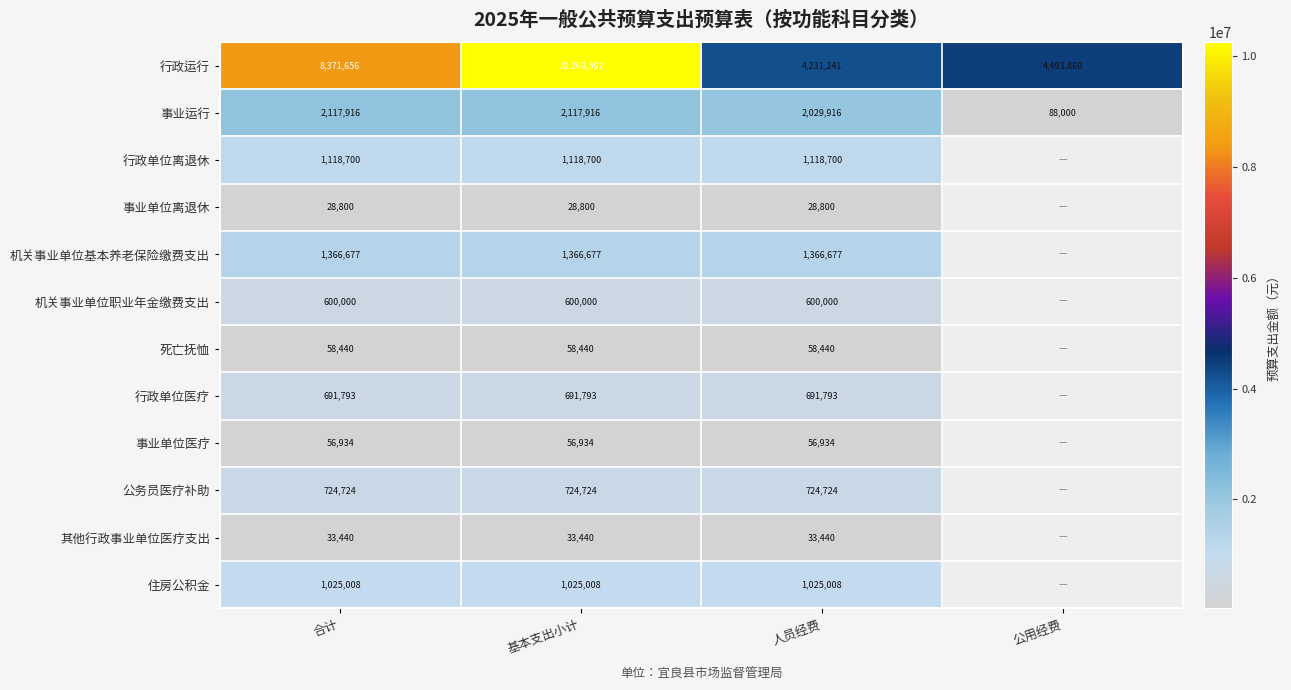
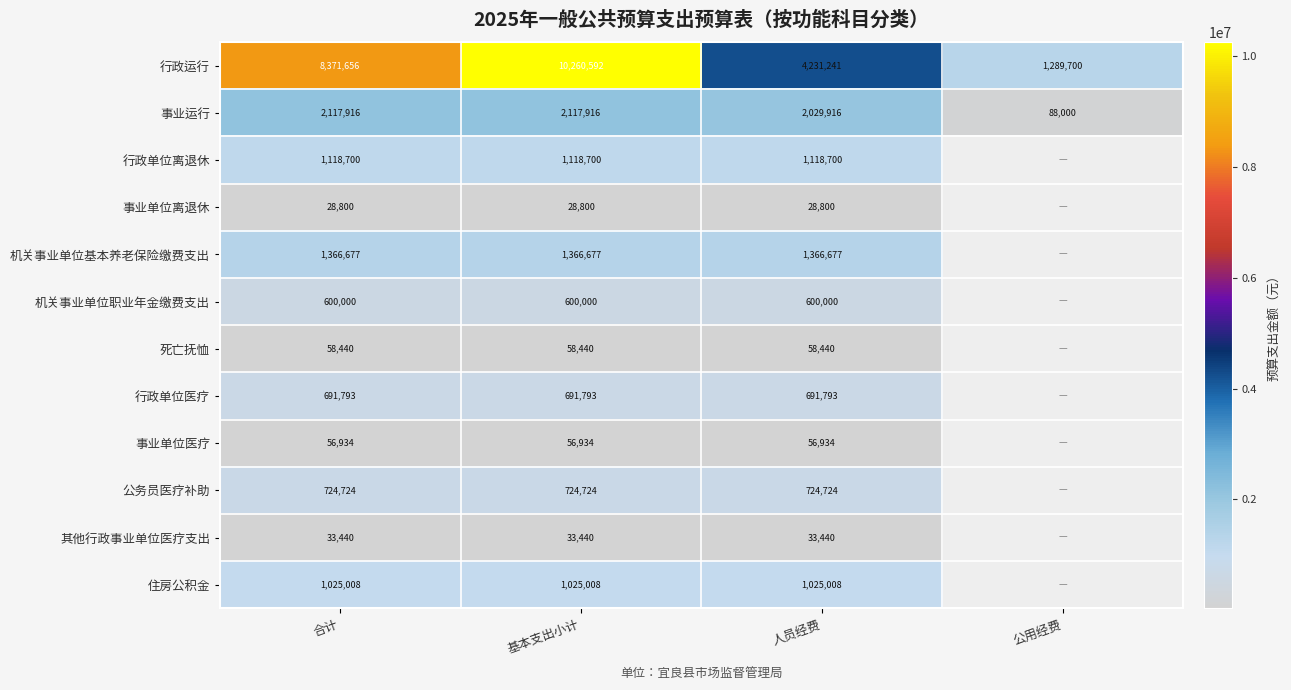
  {
    "行政运行": {
      "合计": "8,371,656",
      "基本支出小计": "10,260,592",
      "人员经费": "4,231,241",
-     "公用经费": "4,493,860"
+     "公用经费": "1,289,700"
    },
    "事业运行": {
      "合计": "2,117,916",
      "基本支出小计": "2,117,916",
      "人员经费": "2,029,916",
      "公用经费": "88,000"
    },
    "行政单位离退休": {
      "合计": "1,118,700",
      "基本支出小计": "1,118,700",
      "人员经费": "1,118,700"
    },
    "事业单位离退休": {
      "合计": "28,800",
      "基本支出小计": "28,800",
      "人员经费": "28,800"
    },
    "机关事业单位基本养老保险缴费支出": {
      "合计": "1,366,677",
      "基本支出小计": "1,366,677",
      "人员经费": "1,366,677"
    },
    "机关事业单位职业年金缴费支出": {
      "合计": "600,000",
      "基本支出小计": "600,000",
      "人员经费": "600,000"
    },
    "死亡抚恤": {
      "合计": "58,440",
      "基本支出小计": "58,440",
      "人员经费": "58,440"
    },
    "行政单位医疗": {
      "合计": "691,793",
      "基本支出小计": "691,793",
      "人员经费": "691,793"
    },
    "事业单位医疗": {
      "合计": "56,934",
      "基本支出小计": "56,934",
      "人员经费": "56,934"
    },
    "公务员医疗补助": {
      "合计": "724,724",
      "基本支出小计": "724,724",
      "人员经费": "724,724"
    },
    "其他行政事业单位医疗支出": {
      "合计": "33,440",
      "基本支出小计": "33,440",
      "人员经费": "33,440"
    },
    "住房公积金": {
      "合计": "1,025,008",
      "基本支出小计": "1,025,008",
      "人员经费": "1,025,008"
    }
  }
